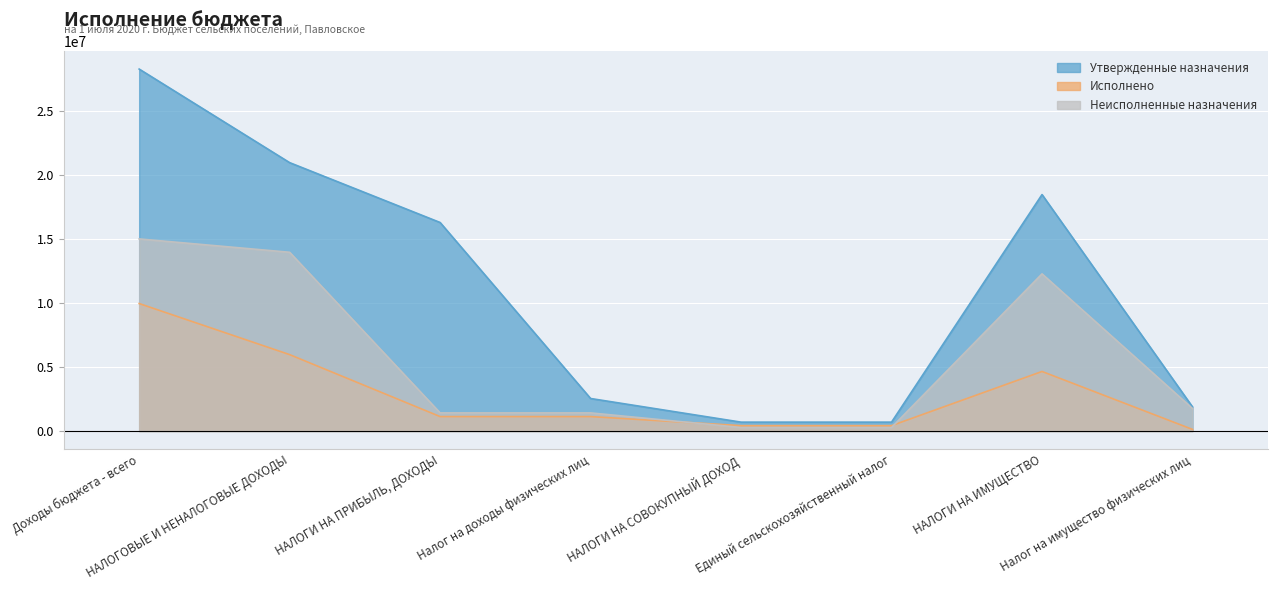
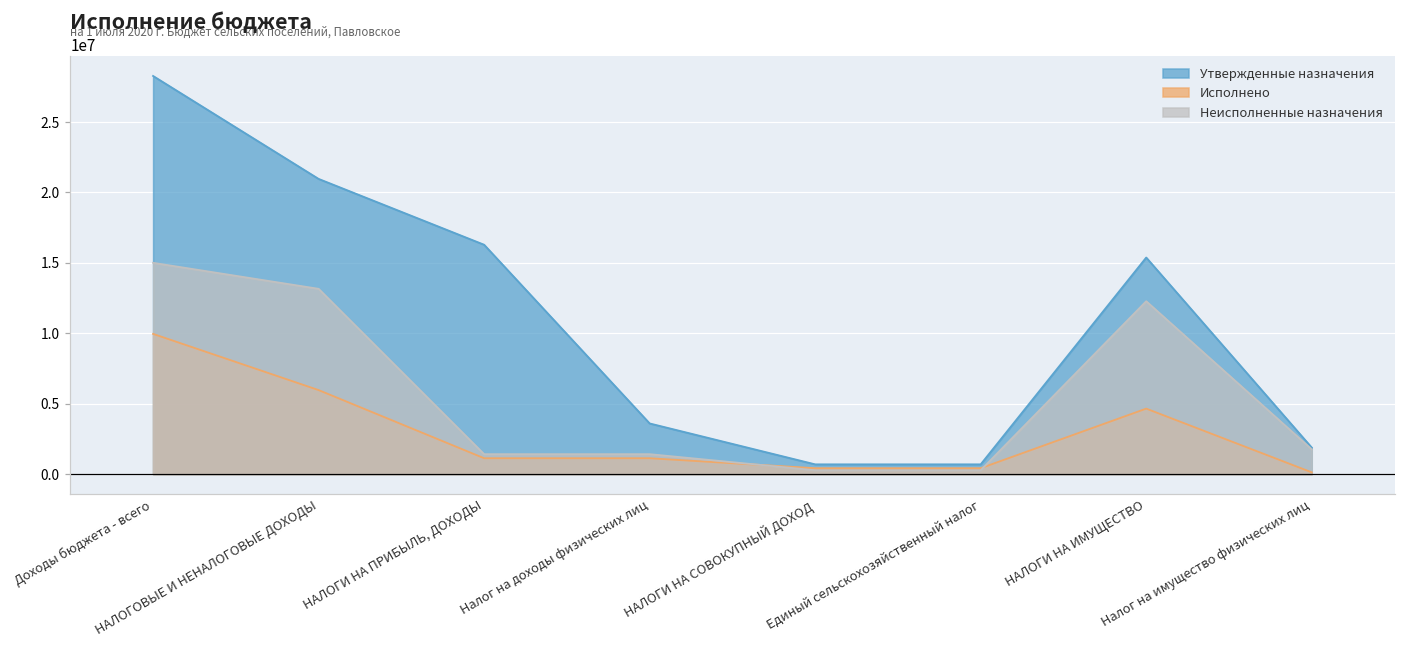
  {
    "Утвержденные назначения": {
      "Доходы бюджета - всего": 28300000,
      "НАЛОГОВЫЕ И НЕНАЛОГОВЫЕ ДОХОДЫ": 21000000,
      "НАЛОГИ НА ПРИБЫЛЬ, ДОХОДЫ": 16300000,
-     "Налог на доходы физических лиц": 2500000,
+     "Налог на доходы физических лиц": 3600000,
      "НАЛОГИ НА СОВОКУПНЫЙ ДОХОД": 700000,
      "Единый сельскохозяйственный налог": 700000,
-     "НАЛОГИ НА ИМУЩЕСТВО": 18500000
+     "НАЛОГИ НА ИМУЩЕСТВО": 15400000
    },
    "Исполнено": {
      "Доходы бюджета - всего": 10000000,
      "НАЛОГОВЫЕ И НЕНАЛОГОВЫЕ ДОХОДЫ": 6000000,
      "НАЛОГИ НА ПРИБЫЛЬ, ДОХОДЫ": 1100000,
      "Налог на доходы физических лиц": 1100000,
      "НАЛОГИ НА ИМУЩЕСТВО": 4600000,
      "Налог на имущество физических лиц": 100000
    },
    "Неисполненные назначения": {
      "Доходы бюджета - всего": 15000000,
-     "НАЛОГОВЫЕ И НЕНАЛОГОВЫЕ ДОХОДЫ": 14000000,
+     "НАЛОГОВЫЕ И НЕНАЛОГОВЫЕ ДОХОДЫ": 13200000,
      "НАЛОГИ НА ПРИБЫЛЬ, ДОХОДЫ": 1400000,
      "Налог на доходы физических лиц": 1400000,
      "НАЛОГИ НА ИМУЩЕСТВО": 12300000
    }
  }
